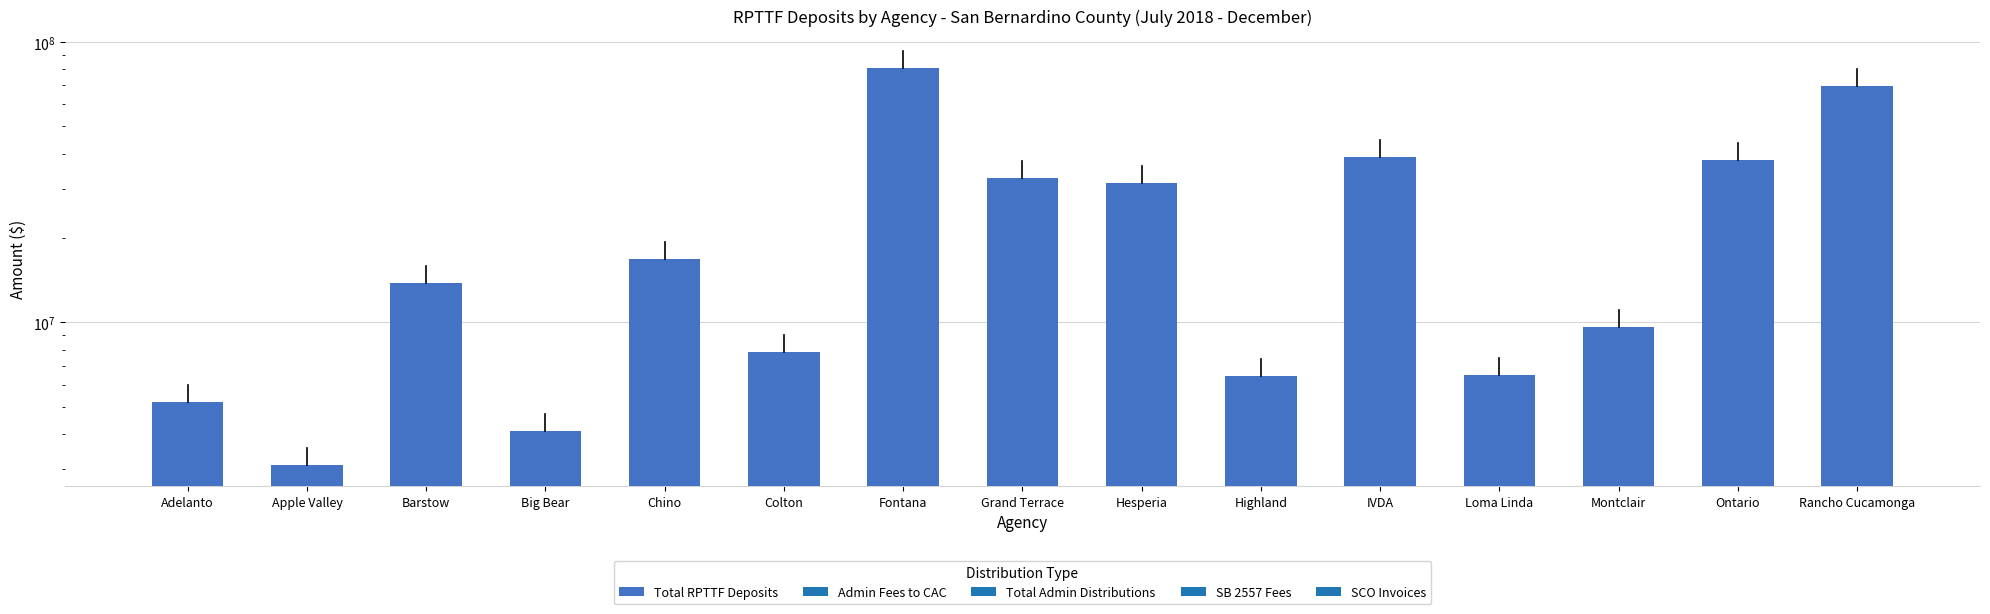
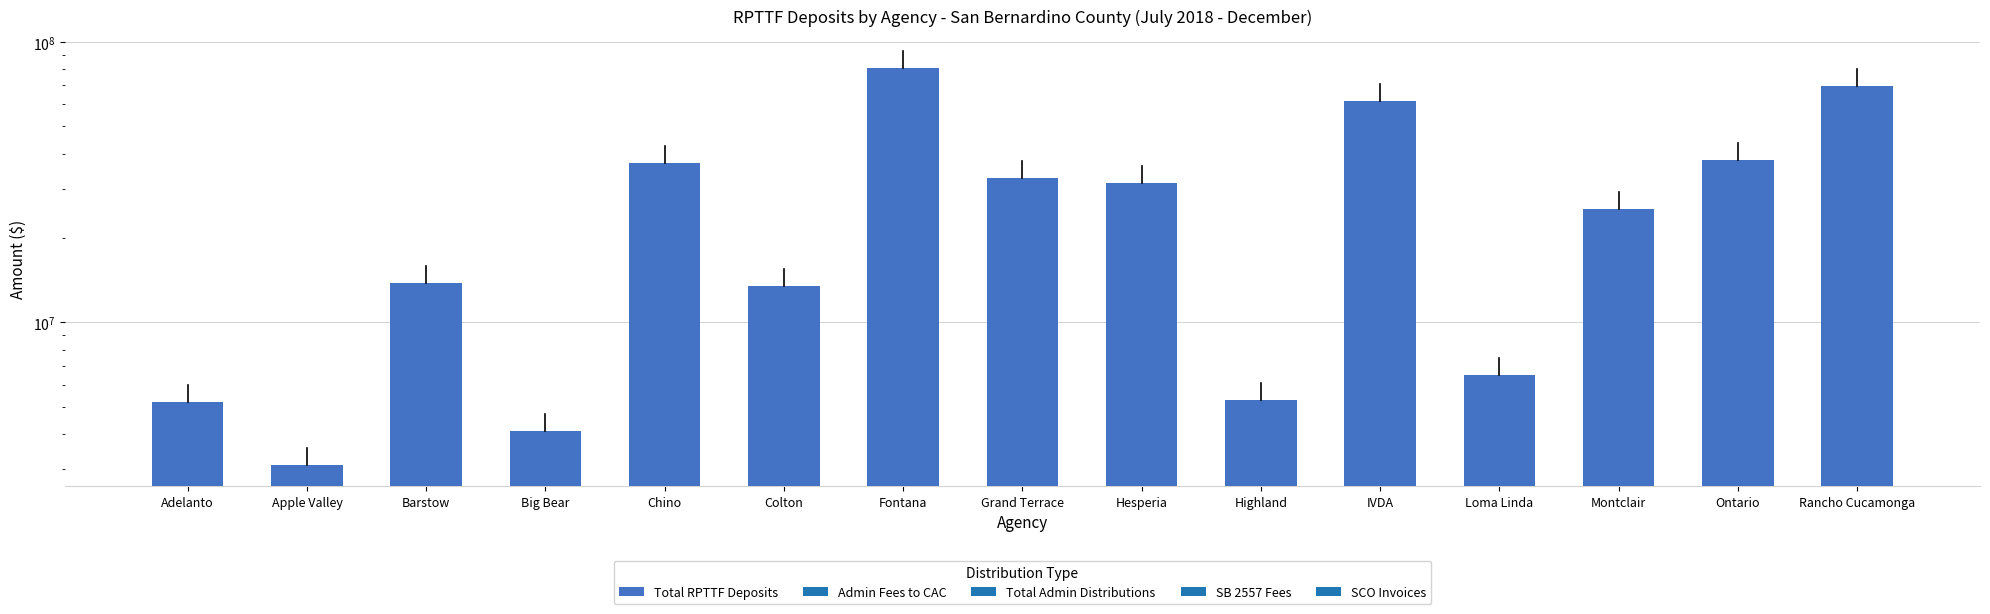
  {
    "Total RPTTF Deposits": {
      "Adelanto": 5200000,
      "Apple Valley": 3100000,
      "Barstow": 14000000,
      "Big Bear": 4100000,
-     "Chino": 17000000,
-     "Colton": 7800000,
+     "Chino": 37000000,
+     "Colton": 13000000,
      "Fontana": 81000000,
      "Grand Terrace": 33000000,
      "Hesperia": 31000000,
-     "Highland": 6500000,
-     "IVDA": 39000000,
+     "Highland": 5300000,
+     "IVDA": 62000000,
      "Loma Linda": 6500000,
-     "Montclair": 9600000,
+     "Montclair": 25000000,
      "Ontario": 38000000,
      "Rancho Cucamonga": 69000000
    }
  }
